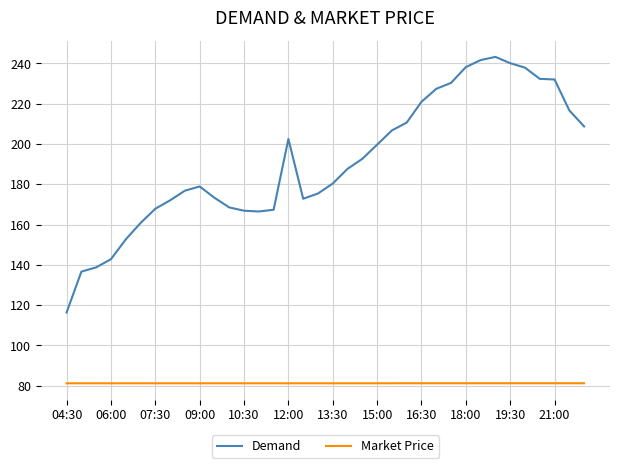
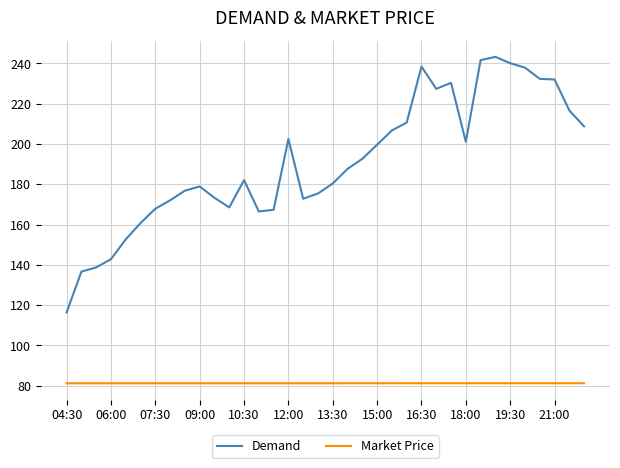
  {
    "Demand": {
      "04:30": 116,
      "06:00": 143,
      "07:30": 168,
      "09:00": 179,
-     "10:30": 167,
+     "10:30": 182,
      "12:00": 203,
      "13:30": 180,
      "15:00": 200,
-     "16:30": 221,
-     "18:00": 238,
+     "16:30": 238,
+     "18:00": 201,
      "19:30": 240,
      "21:00": 232
    },
    "Market Price": {
      "04:30": 81,
      "06:00": 81,
      "07:30": 81,
      "09:00": 81,
      "10:30": 81,
      "12:00": 81,
      "13:30": 81,
      "15:00": 81,
      "16:30": 81,
      "18:00": 81,
      "19:30": 81,
      "21:00": 81
    }
  }
